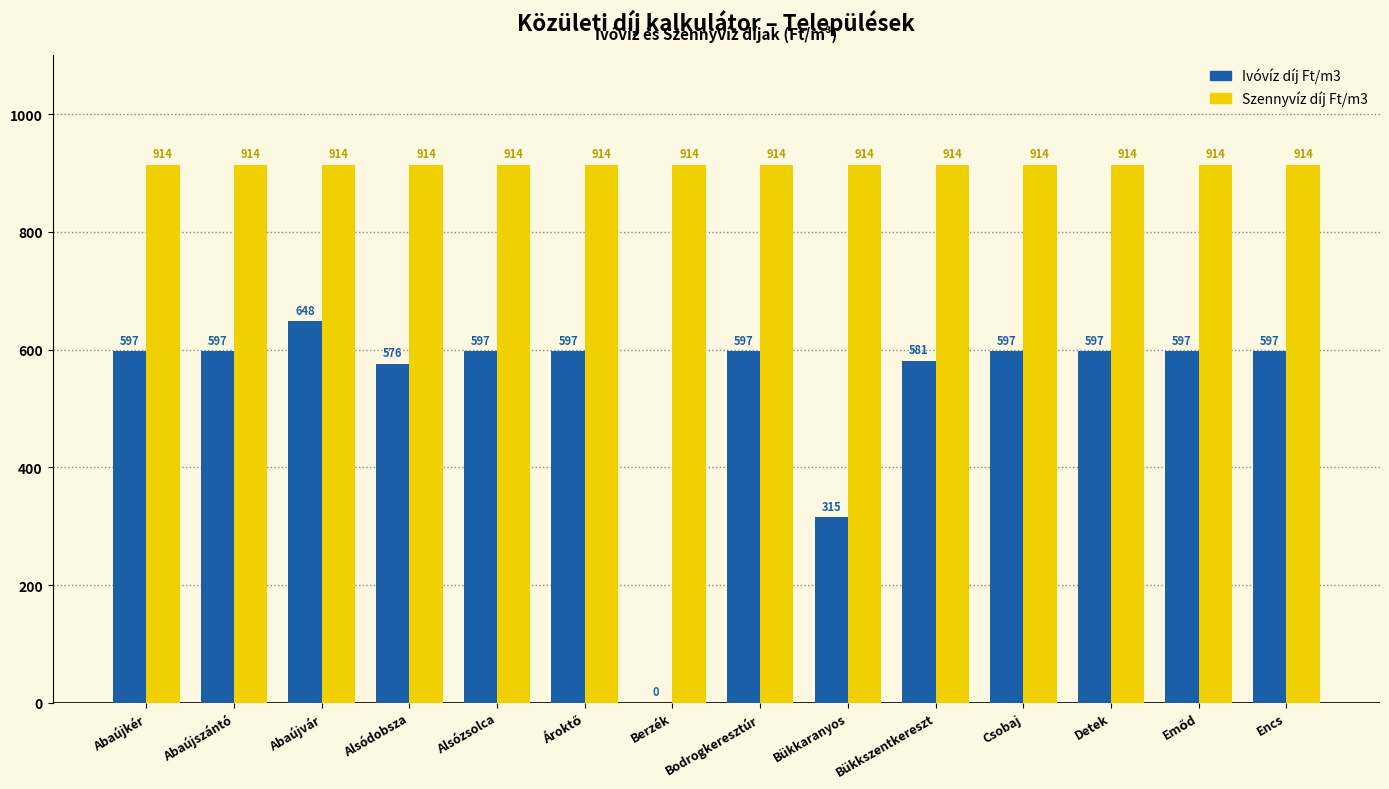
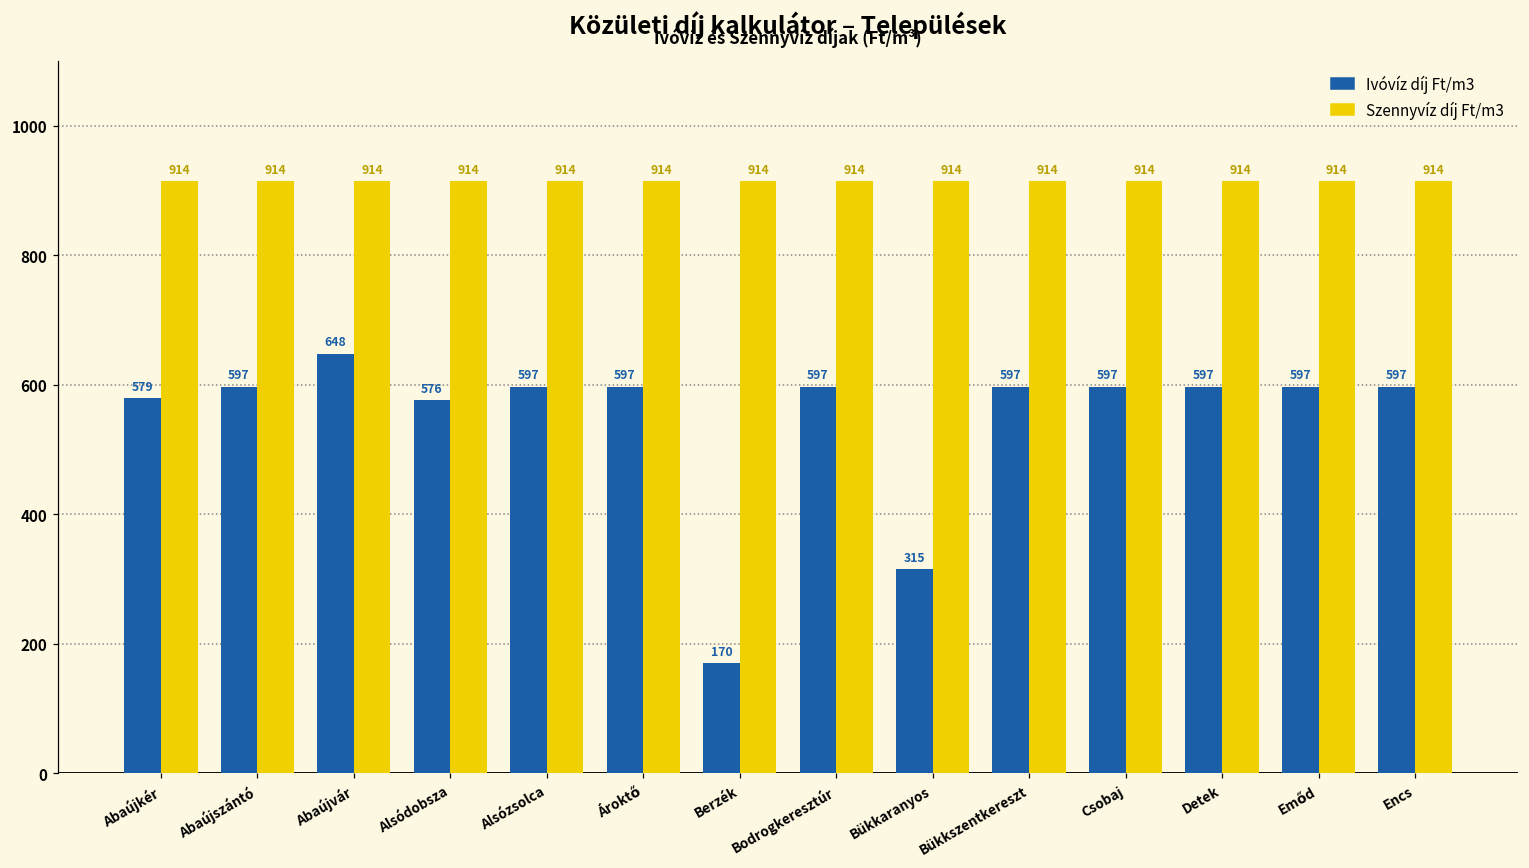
  {
    "Ivóvíz díj Ft/m3": {
-     "Abaújkér": 597,
+     "Abaújkér": 579,
      "Abaújszántó": 597,
      "Abaújvár": 648,
      "Alsódobsza": 576,
      "Alsózsolca": 597,
      "Ároktő": 597,
-     "Berzék": 0,
+     "Berzék": 170,
      "Bodrogkeresztúr": 597,
      "Bükkaranyos": 315,
-     "Bükkszentkereszt": 581,
+     "Bükkszentkereszt": 597,
      "Csobaj": 597,
      "Detek": 597,
      "Emőd": 597,
      "Encs": 597
    },
    "Szennyvíz díj Ft/m3": {
      "Abaújkér": 914,
      "Abaújszántó": 914,
      "Abaújvár": 914,
      "Alsódobsza": 914,
      "Alsózsolca": 914,
      "Ároktő": 914,
      "Berzék": 914,
      "Bodrogkeresztúr": 914,
      "Bükkaranyos": 914,
      "Bükkszentkereszt": 914,
      "Csobaj": 914,
      "Detek": 914,
      "Emőd": 914,
      "Encs": 914
    }
  }
